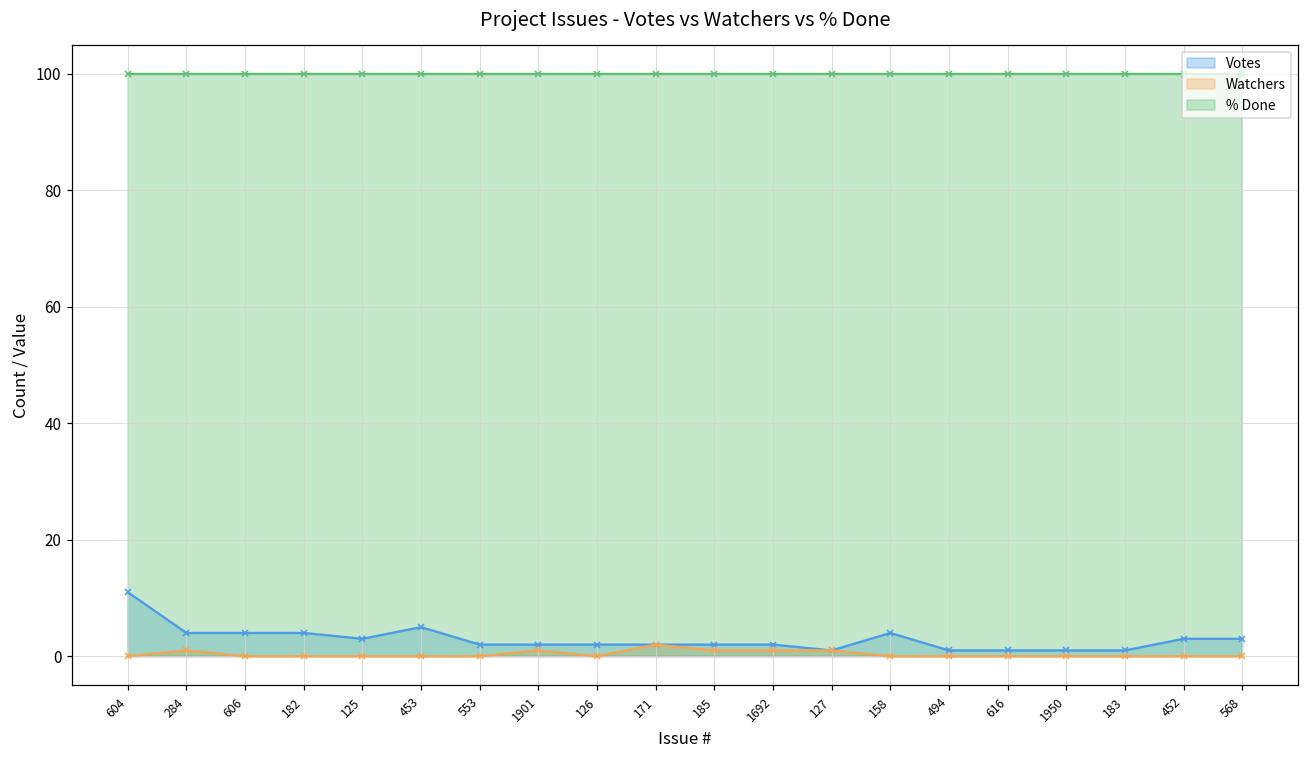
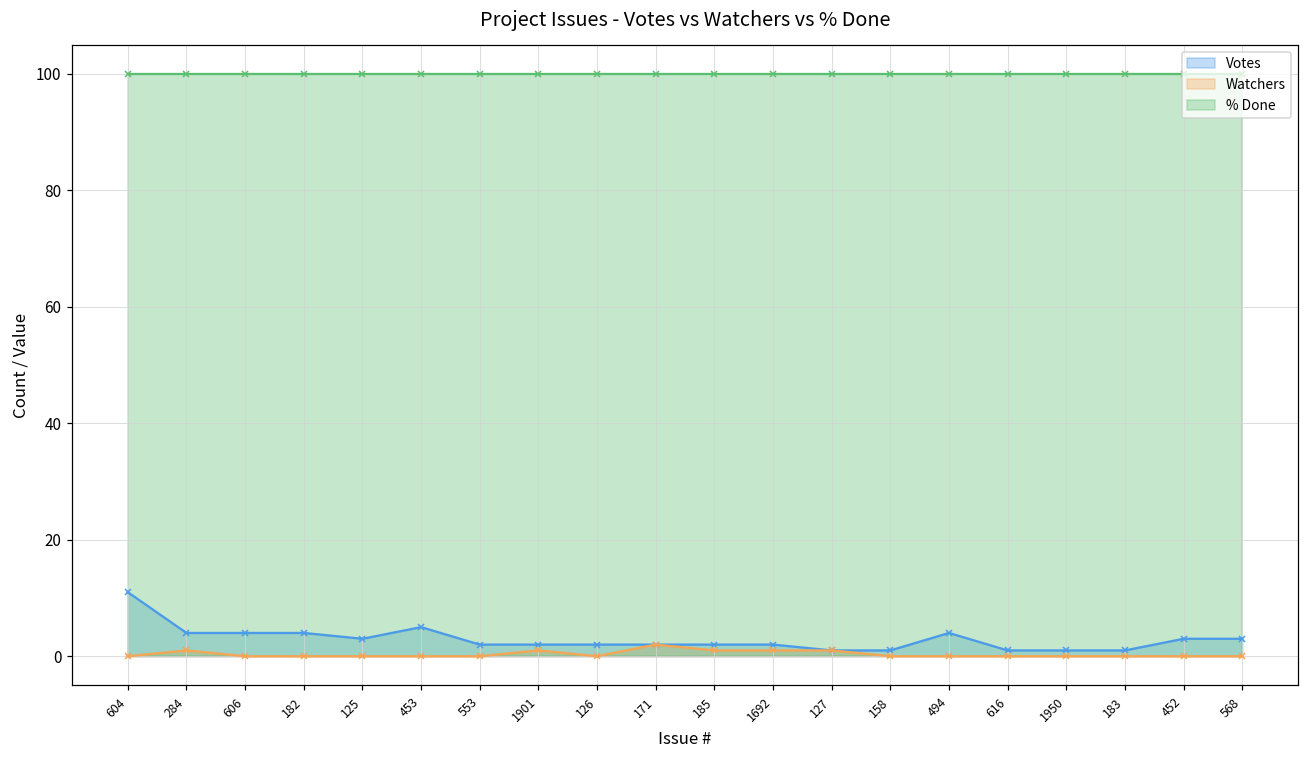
  {
    "Votes": {
      "604": 11,
      "284": 4,
      "606": 4,
      "182": 4,
      "125": 3,
      "453": 5,
      "553": 2,
      "1901": 2,
      "126": 2,
      "185": 2,
      "1692": 2,
-     "158": 4,
-     "494": 1,
+     "158": 1,
+     "494": 4,
      "616": 1,
      "1950": 1,
      "183": 1,
      "452": 3,
      "568": 3
    },
    "Watchers": {
      "604": 0,
      "284": 1,
      "606": 0,
      "182": 0,
      "125": 0,
      "453": 0,
      "553": 0,
      "1901": 1,
      "126": 0,
      "185": 1,
      "1692": 1,
      "158": 0,
      "494": 0,
      "616": 0,
      "1950": 0,
      "183": 0,
      "452": 0,
      "568": 0
    },
    "% Done": {
      "604": 100,
      "284": 100,
      "606": 100,
      "182": 100,
      "125": 100,
      "453": 100,
      "553": 100,
      "1901": 100,
      "126": 100,
      "171": 100,
      "185": 100,
      "1692": 100,
      "127": 100,
      "158": 100,
      "494": 100,
      "616": 100,
      "1950": 100,
      "183": 100
    }
  }
